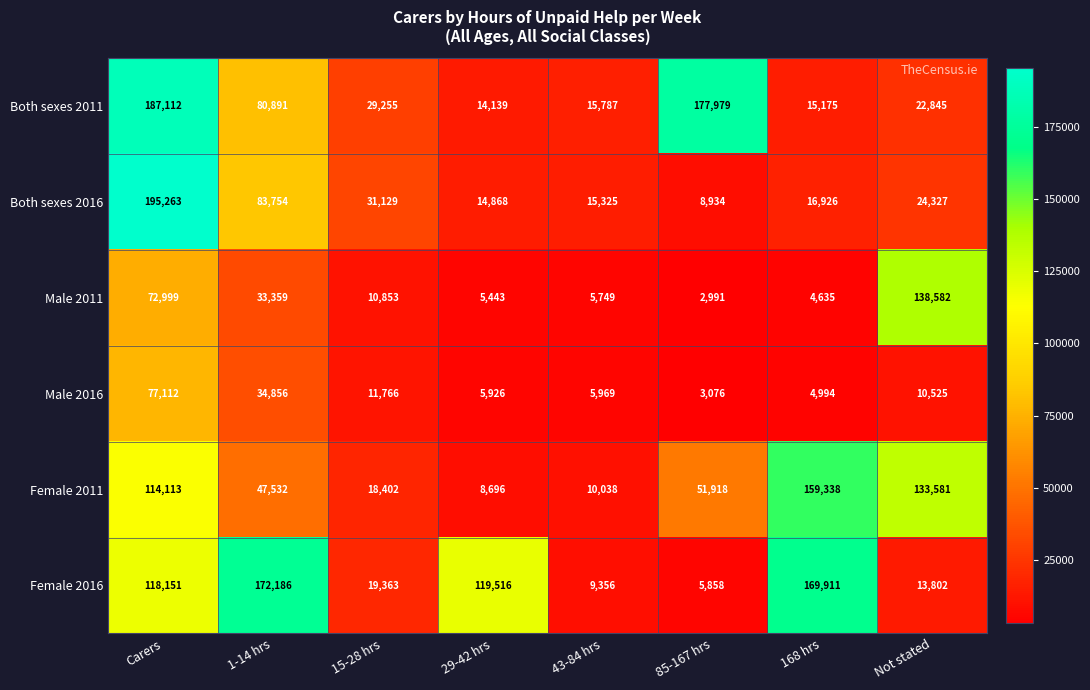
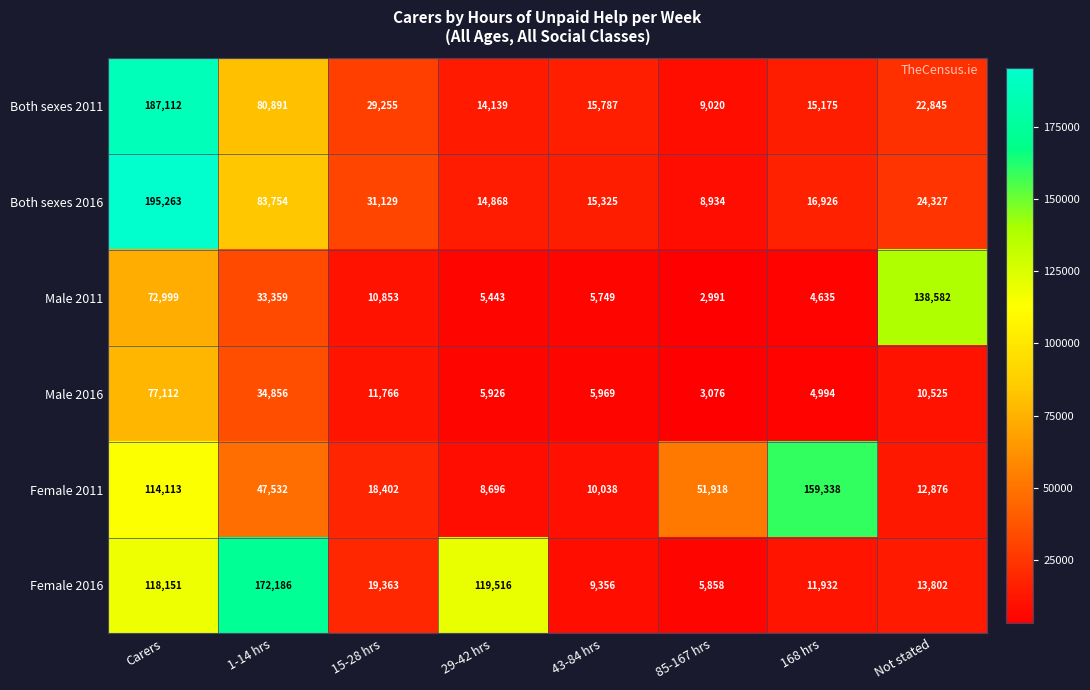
  {
    "Both sexes 2011": {
      "Carers": "187,112",
      "1-14 hrs": "80,891",
      "15-28 hrs": "29,255",
      "29-42 hrs": "14,139",
      "43-84 hrs": "15,787",
-     "85-167 hrs": "177,979",
+     "85-167 hrs": "9,020",
      "168 hrs": "15,175"
    },
    "Both sexes 2016": {
      "Carers": "195,263",
      "1-14 hrs": "83,754",
      "15-28 hrs": "31,129",
      "29-42 hrs": "14,868",
      "43-84 hrs": "15,325",
      "85-167 hrs": "8,934",
      "168 hrs": "16,926",
      "Not stated": "24,327"
    },
    "Male 2011": {
      "Carers": "72,999",
      "1-14 hrs": "33,359",
      "15-28 hrs": "10,853",
      "29-42 hrs": "5,443",
      "43-84 hrs": "5,749",
      "85-167 hrs": "2,991",
      "168 hrs": "4,635",
      "Not stated": "138,582"
    },
    "Male 2016": {
      "Carers": "77,112",
      "1-14 hrs": "34,856",
      "15-28 hrs": "11,766",
      "29-42 hrs": "5,926",
      "43-84 hrs": "5,969",
      "85-167 hrs": "3,076",
      "168 hrs": "4,994",
      "Not stated": "10,525"
    },
    "Female 2011": {
      "Carers": "114,113",
      "1-14 hrs": "47,532",
      "15-28 hrs": "18,402",
      "29-42 hrs": "8,696",
      "43-84 hrs": "10,038",
      "85-167 hrs": "51,918",
      "168 hrs": "159,338",
-     "Not stated": "133,581"
+     "Not stated": "12,876"
    },
    "Female 2016": {
      "Carers": "118,151",
      "1-14 hrs": "172,186",
      "15-28 hrs": "19,363",
      "29-42 hrs": "119,516",
      "43-84 hrs": "9,356",
      "85-167 hrs": "5,858",
-     "168 hrs": "169,911",
+     "168 hrs": "11,932",
      "Not stated": "13,802"
    }
  }
